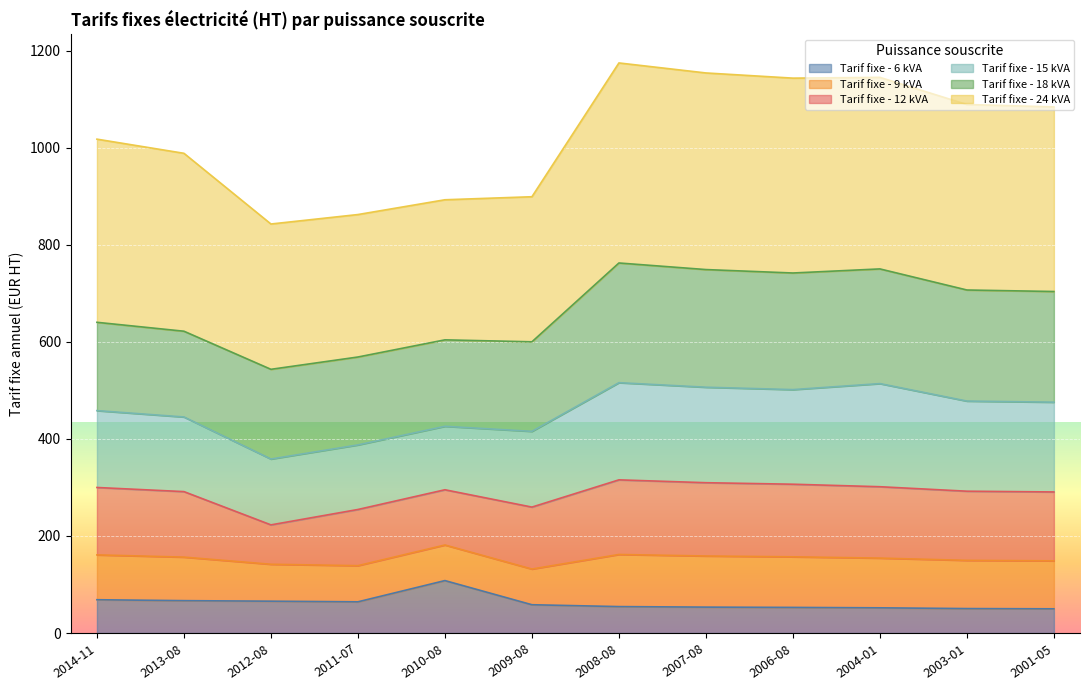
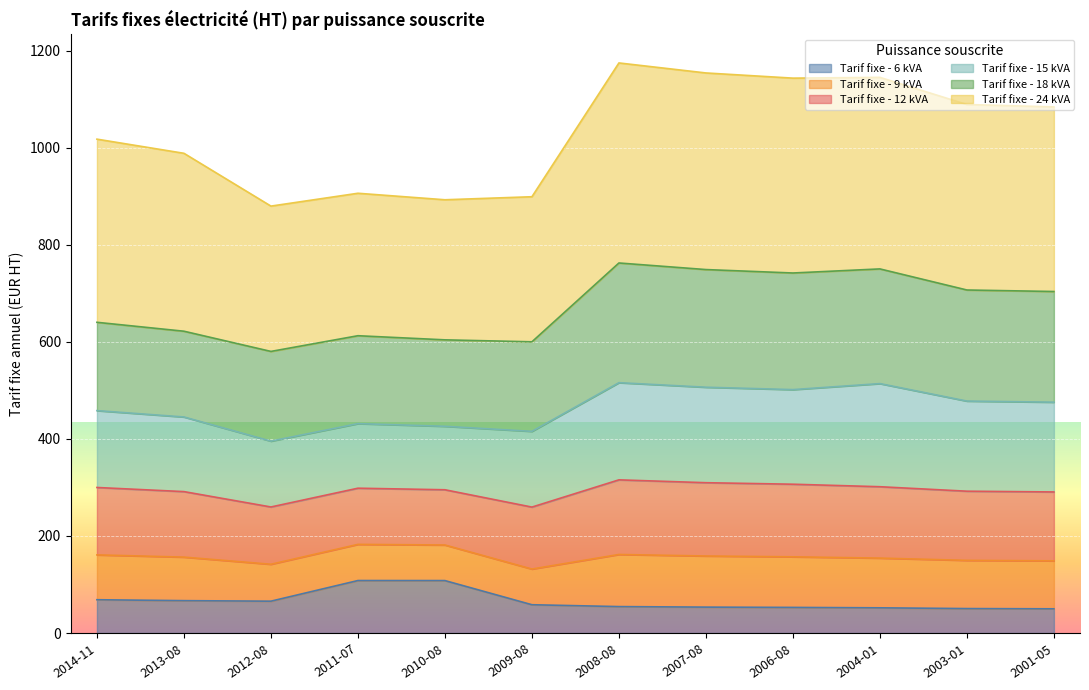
  {
    "Tarif fixe - 6 kVA": {
      "2014-11": 70,
      "2013-08": 70,
      "2012-08": 70,
-     "2011-07": 60,
+     "2011-07": 110,
      "2010-08": 110,
      "2009-08": 60,
      "2008-08": 50,
      "2007-08": 50,
      "2006-08": 50,
      "2004-01": 50,
      "2003-01": 50,
      "2001-05": 50
    },
    "Tarif fixe - 12 kVA": {
      "2014-11": 140,
      "2013-08": 140,
-     "2012-08": 80,
+     "2012-08": 120,
      "2011-07": 120,
      "2010-08": 110,
      "2009-08": 130,
      "2008-08": 150,
      "2007-08": 150,
      "2006-08": 150,
      "2004-01": 150,
      "2003-01": 140,
      "2001-05": 140
    },
    "Tarif fixe - 15 kVA": {
      "2014-11": 160,
      "2013-08": 150,
      "2012-08": 140,
      "2011-07": 130,
      "2010-08": 130,
      "2009-08": 160,
      "2008-08": 200,
      "2007-08": 200,
      "2006-08": 200,
      "2004-01": 210,
      "2003-01": 190,
      "2001-05": 190
    },
    "Tarif fixe - 18 kVA": {
      "2014-11": 180,
      "2013-08": 180,
      "2012-08": 180,
      "2011-07": 180,
      "2010-08": 180,
      "2009-08": 180,
      "2008-08": 250,
      "2007-08": 240,
      "2006-08": 240,
      "2004-01": 240,
      "2003-01": 230,
      "2001-05": 230
    }
  }
